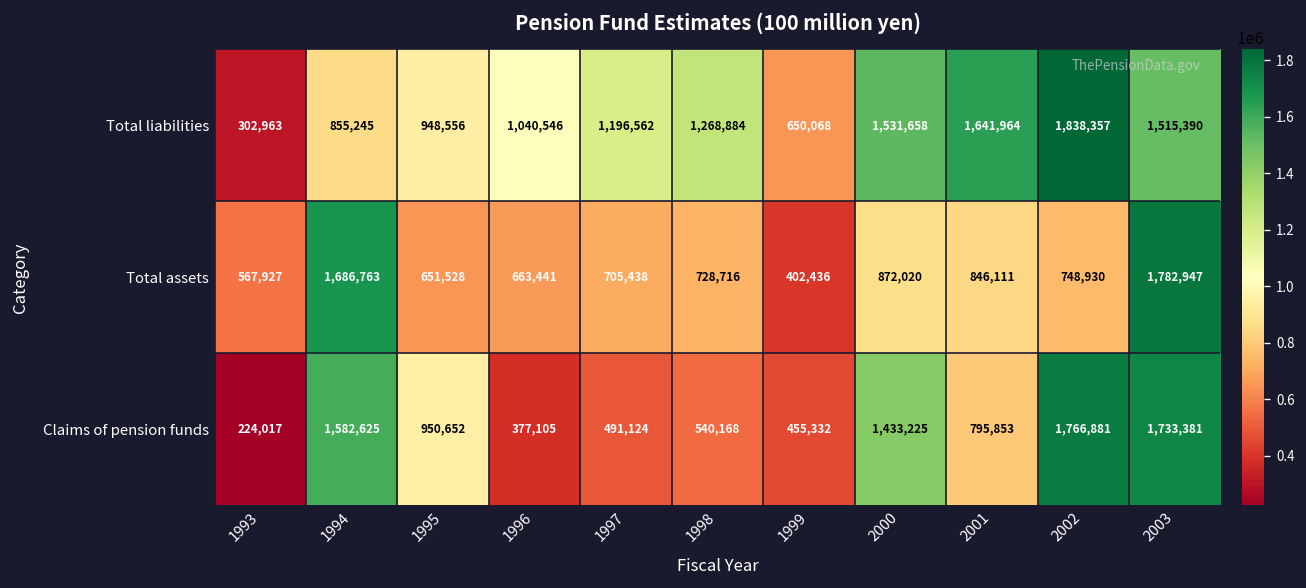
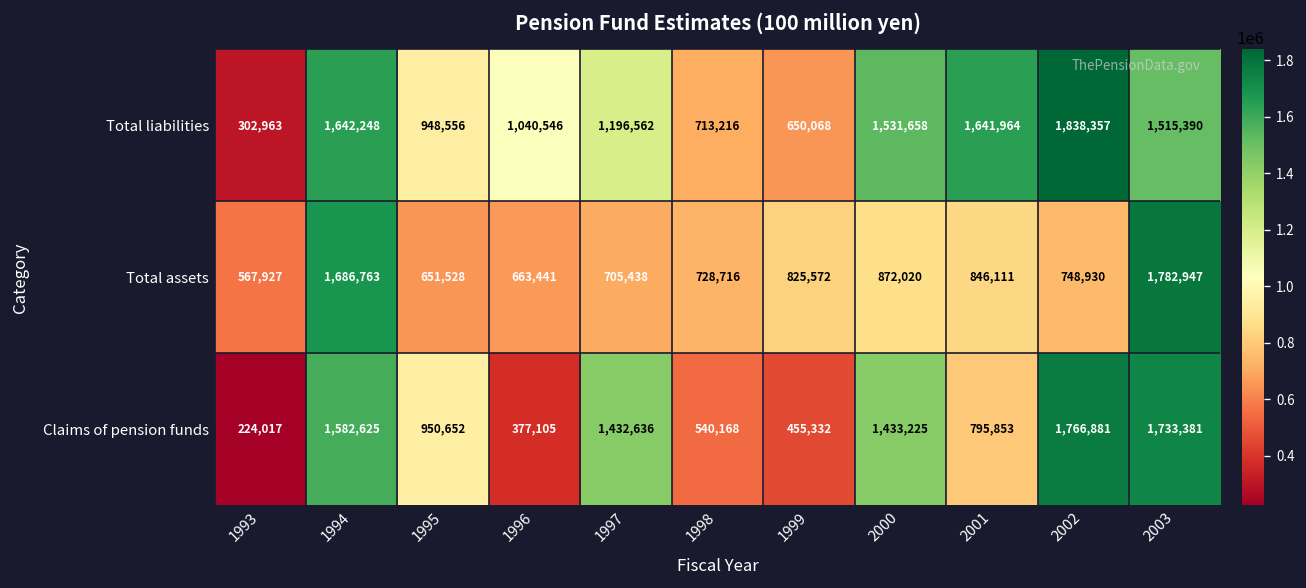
  {
    "Total liabilities": {
      "1993": "302,963",
-     "1994": "855,245",
+     "1994": "1,642,248",
      "1995": "948,556",
      "1996": "1,040,546",
      "1997": "1,196,562",
-     "1998": "1,268,884",
+     "1998": "713,216",
      "1999": "650,068",
      "2000": "1,531,658",
      "2001": "1,641,964",
      "2002": "1,838,357"
    },
    "Total assets": {
      "1993": "567,927",
      "1994": "1,686,763",
      "1995": "651,528",
      "1996": "663,441",
      "1997": "705,438",
      "1998": "728,716",
-     "1999": "402,436",
+     "1999": "825,572",
      "2000": "872,020",
      "2001": "846,111",
      "2002": "748,930",
      "2003": "1,782,947"
    },
    "Claims of pension funds": {
      "1993": "224,017",
      "1994": "1,582,625",
      "1995": "950,652",
      "1996": "377,105",
-     "1997": "491,124",
+     "1997": "1,432,636",
      "1998": "540,168",
      "1999": "455,332",
      "2000": "1,433,225",
      "2001": "795,853",
      "2002": "1,766,881",
      "2003": "1,733,381"
    }
  }
